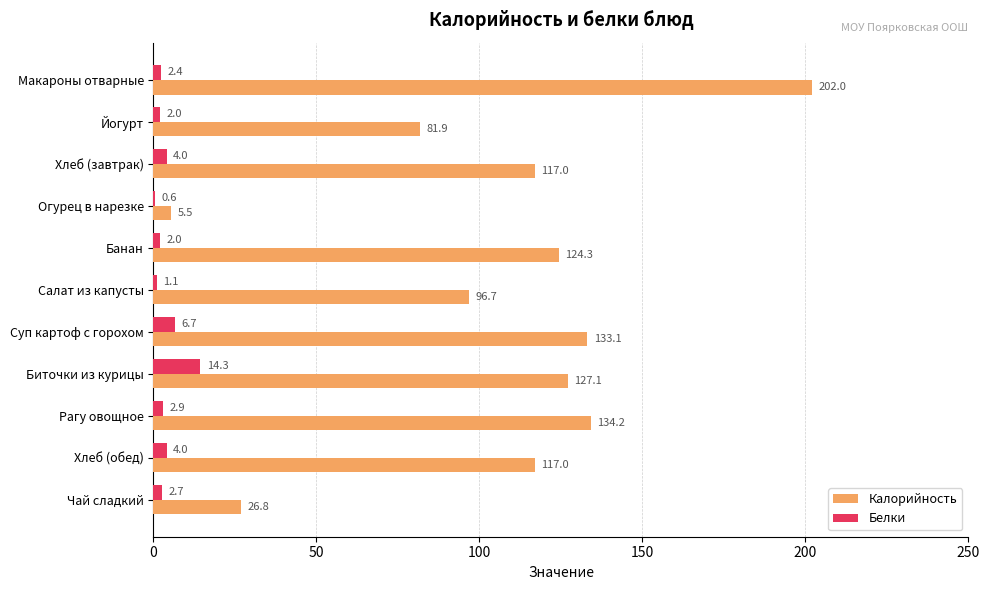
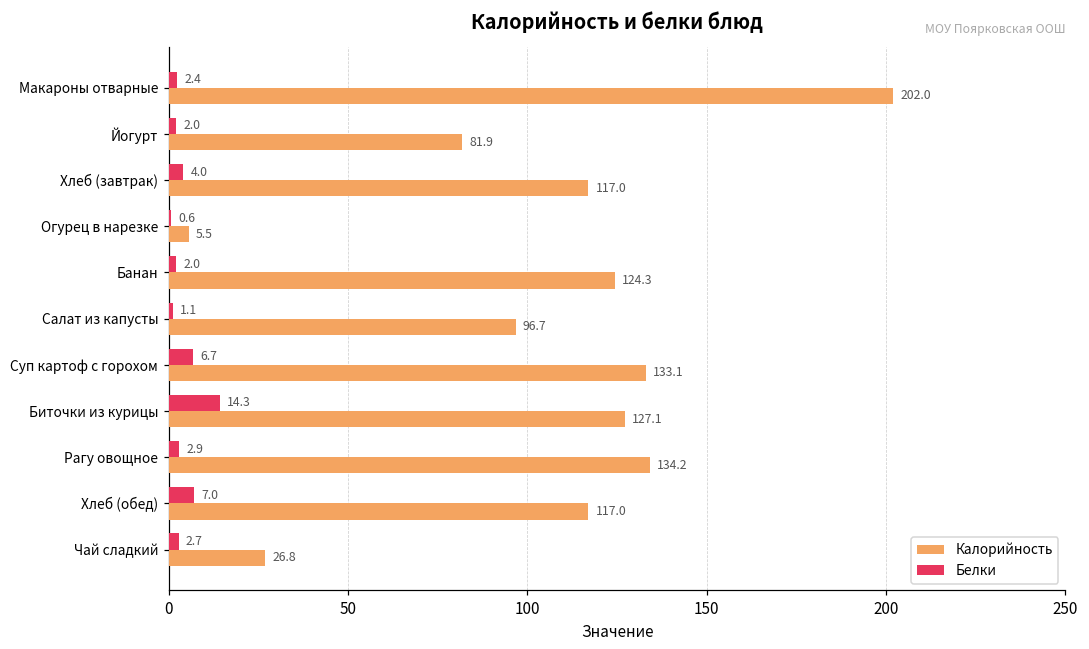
  {
    "Калорийность": {
      "Макароны отварные": 202.0,
      "Йогурт": 81.9,
      "Хлеб (завтрак)": 117.0,
      "Огурец в нарезке": 5.5,
      "Банан": 124.3,
      "Салат из капусты": 96.7,
      "Суп картоф с горохом": 133.1,
      "Биточки из курицы": 127.1,
      "Рагу овощное": 134.2,
      "Хлеб (обед)": 117.0,
      "Чай сладкий": 26.8
    },
    "Белки": {
      "Макароны отварные": 2.4,
      "Йогурт": 2.0,
      "Хлеб (завтрак)": 4.0,
      "Огурец в нарезке": 0.6,
      "Банан": 2.0,
      "Салат из капусты": 1.1,
      "Суп картоф с горохом": 6.7,
      "Биточки из курицы": 14.3,
      "Рагу овощное": 2.9,
-     "Хлеб (обед)": 4.0,
+     "Хлеб (обед)": 7.0,
      "Чай сладкий": 2.7
    }
  }
